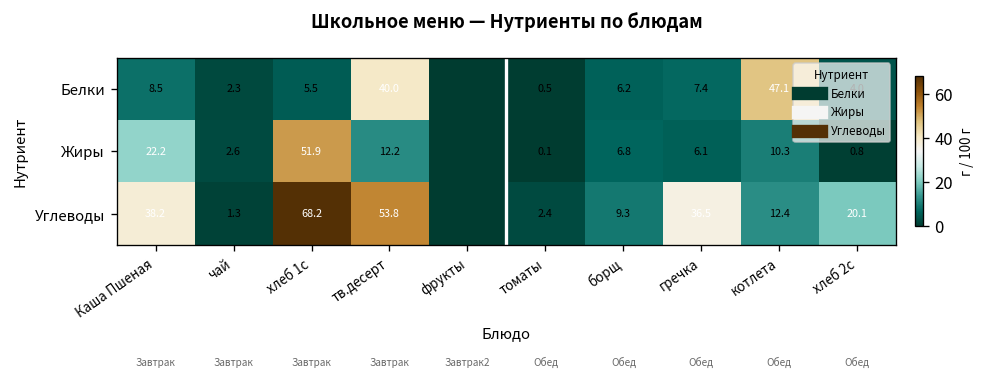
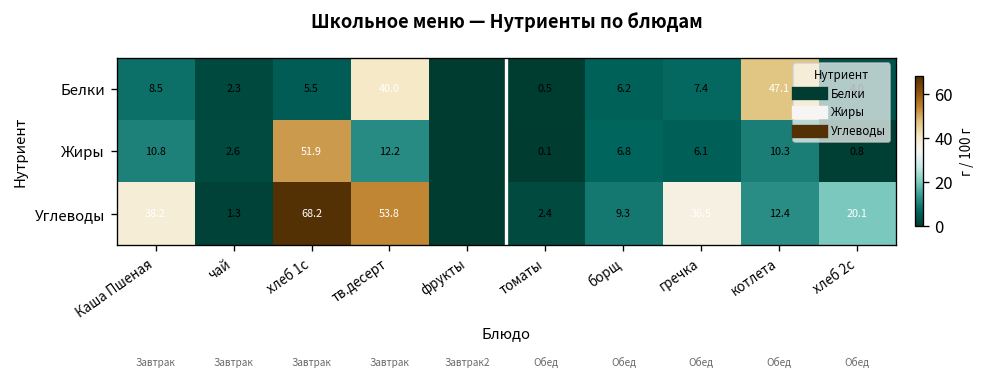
  {
    "Белки": {
      "Каша Пшеная": 8.5,
      "чай": 2.3,
      "хлеб 1с": 5.5,
      "тв.десерт": 40.0,
      "томаты": 0.5,
      "борщ": 6.2,
      "гречка": 7.4,
      "котлета": 47.1
    },
    "Жиры": {
-     "Каша Пшеная": 22.2,
+     "Каша Пшеная": 10.8,
      "чай": 2.6,
      "хлеб 1с": 51.9,
      "тв.десерт": 12.2,
      "томаты": 0.1,
      "борщ": 6.8,
      "гречка": 6.1,
      "котлета": 10.3,
      "хлеб 2с": 0.8
    },
    "Углеводы": {
      "чай": 1.3,
      "хлеб 1с": 68.2,
      "тв.десерт": 53.8,
      "томаты": 2.4,
      "борщ": 9.3,
      "котлета": 12.4,
      "хлеб 2с": 20.1
    }
  }
